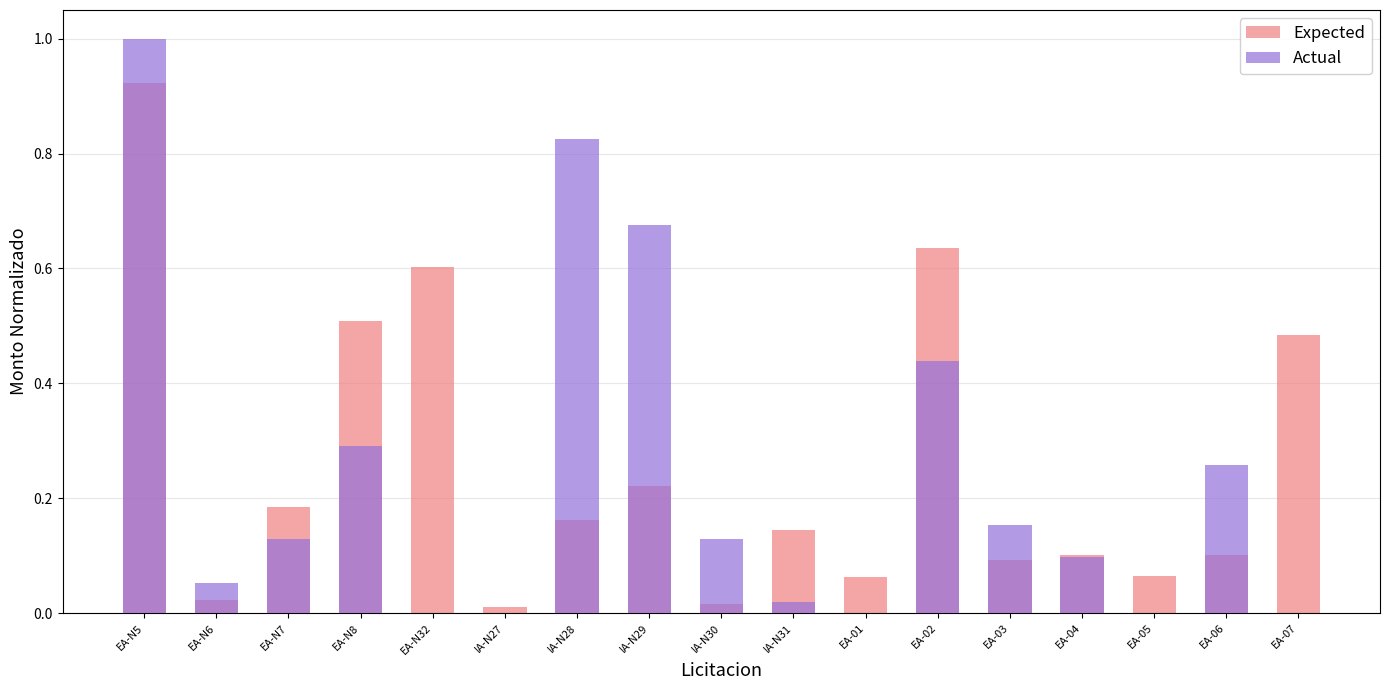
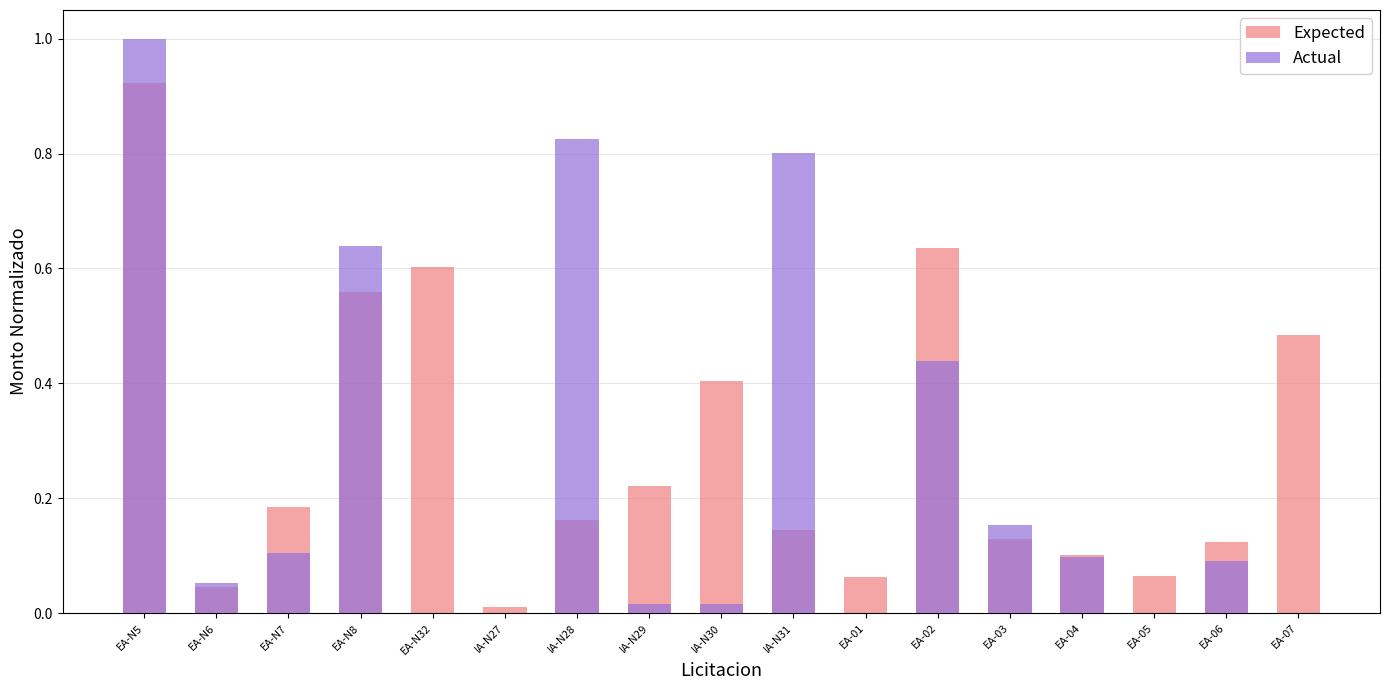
  {
    "Expected": {
-     "EA-N6": 0.02,
+     "EA-N6": 0.05,
      "EA-N7": 0.18,
-     "EA-N8": 0.51,
+     "EA-N8": 0.56,
      "EA-N32": 0.60,
      "IA-N27": 0.01,
-     "IA-N30": 0.02,
+     "IA-N30": 0.40,
      "EA-01": 0.06,
      "EA-02": 0.64,
-     "EA-03": 0.09,
+     "EA-03": 0.13,
      "EA-04": 0.10,
      "EA-05": 0.06,
-     "EA-06": 0.10,
+     "EA-06": 0.12,
      "EA-07": 0.48
    },
    "Actual": {
      "EA-N5": 1.00,
      "EA-N6": 0.05,
-     "EA-N7": 0.13,
-     "EA-N8": 0.29,
+     "EA-N7": 0.10,
+     "EA-N8": 0.64,
      "EA-N32": 0.00,
      "IA-N27": 0.00,
      "IA-N28": 0.83,
-     "IA-N29": 0.68,
-     "IA-N30": 0.13,
-     "IA-N31": 0.02,
+     "IA-N29": 0.02,
+     "IA-N30": 0.02,
+     "IA-N31": 0.80,
      "EA-01": 0.00,
      "EA-03": 0.15,
      "EA-04": 0.10,
      "EA-05": 0.00,
-     "EA-06": 0.26,
+     "EA-06": 0.09,
      "EA-07": 0.00
    }
  }
